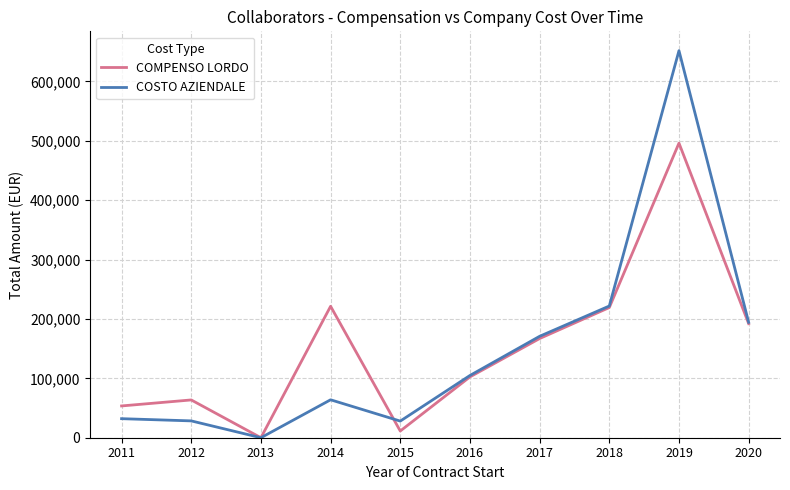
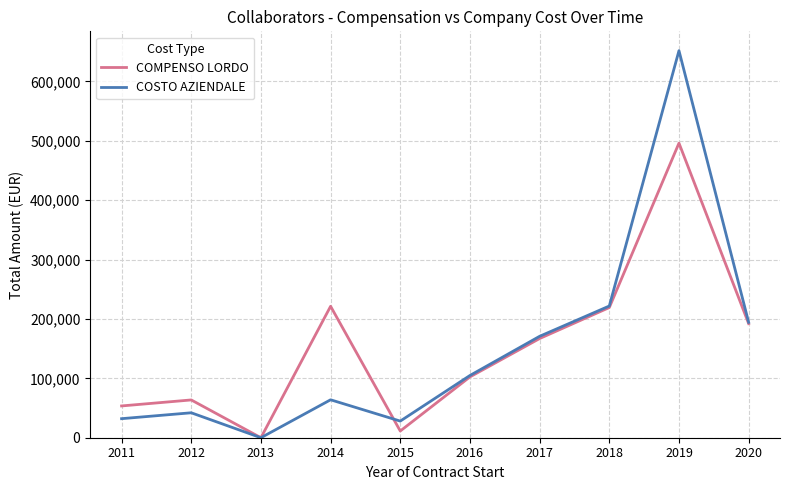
  {
    "COMPENSO LORDO": {
      "2011": "50,000",
      "2012": "60,000",
      "2014": "220,000",
      "2015": "10,000",
      "2019": "500,000"
    },
    "COSTO AZIENDALE": {
      "2011": "30,000",
-     "2012": "30,000",
+     "2012": "40,000",
      "2014": "60,000",
      "2015": "30,000",
      "2019": "650,000"
    }
  }
